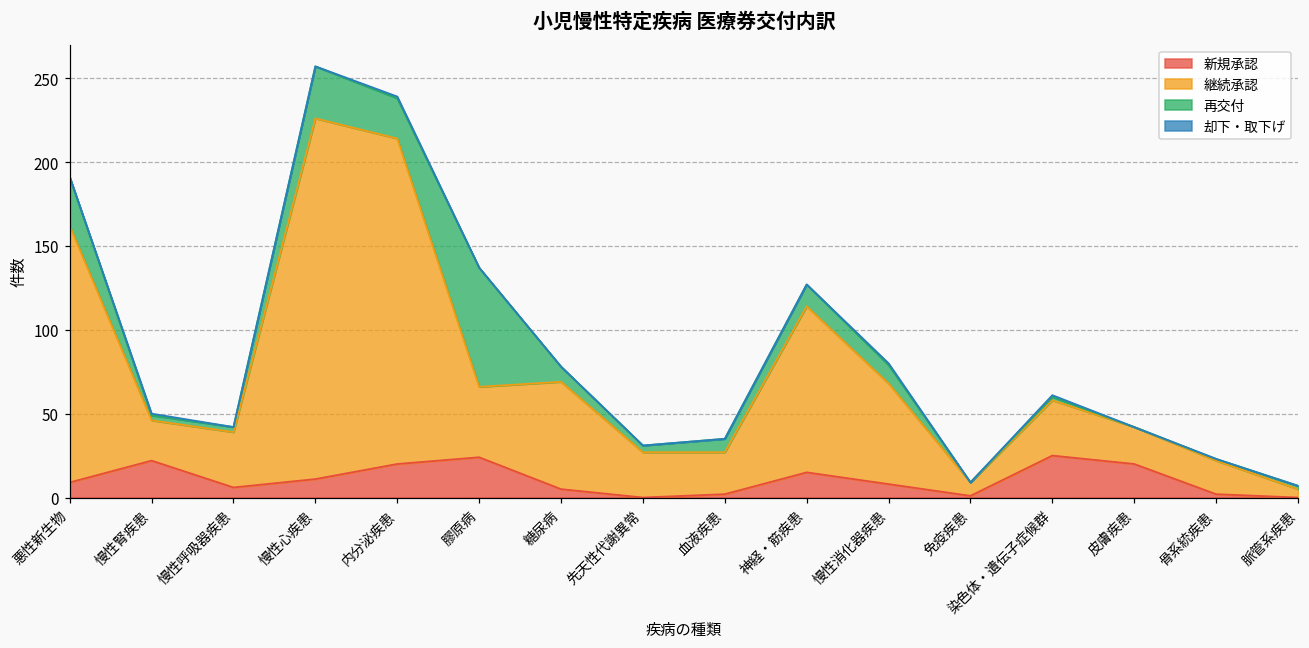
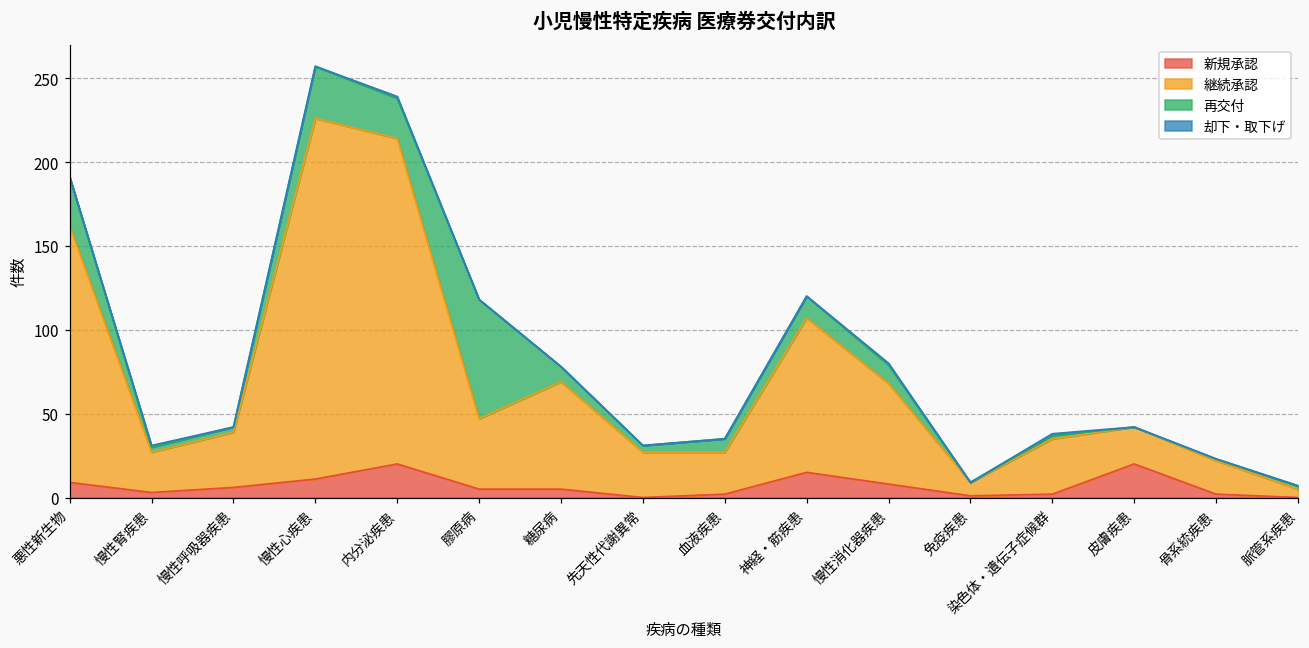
  {
    "新規承認": {
      "悪性新生物": 9,
-     "慢性腎疾患": 22,
+     "慢性腎疾患": 3,
      "慢性呼吸器疾患": 6,
      "慢性心疾患": 11,
      "内分泌疾患": 20,
-     "膠原病": 24,
+     "膠原病": 5,
      "糖尿病": 5,
      "先天性代謝異常": 0,
      "血液疾患": 2,
      "神経・筋疾患": 15,
      "慢性消化器疾患": 8,
      "免疫疾患": 1,
-     "染色体・遺伝子症候群": 25,
+     "染色体・遺伝子症候群": 2,
      "皮膚疾患": 20,
      "骨系統疾患": 2,
      "脈管系疾患": 0
    },
    "継続承認": {
      "悪性新生物": 153,
      "慢性腎疾患": 24,
      "慢性呼吸器疾患": 33,
      "慢性心疾患": 215,
      "内分泌疾患": 194,
      "膠原病": 42,
      "糖尿病": 64,
      "先天性代謝異常": 27,
      "血液疾患": 25,
-     "神経・筋疾患": 99,
+     "神経・筋疾患": 92,
      "慢性消化器疾患": 60,
      "染色体・遺伝子症候群": 33,
      "脈管系疾患": 5
    }
  }
